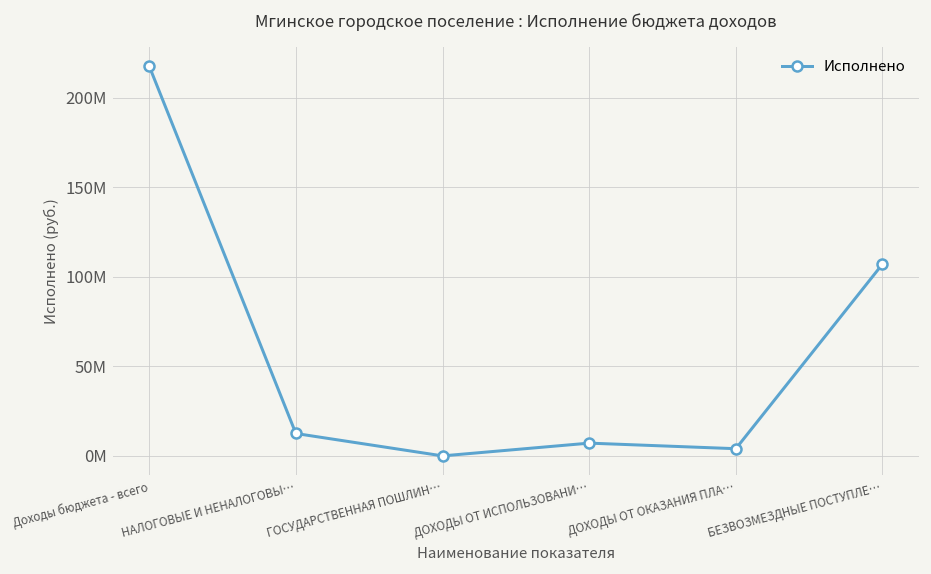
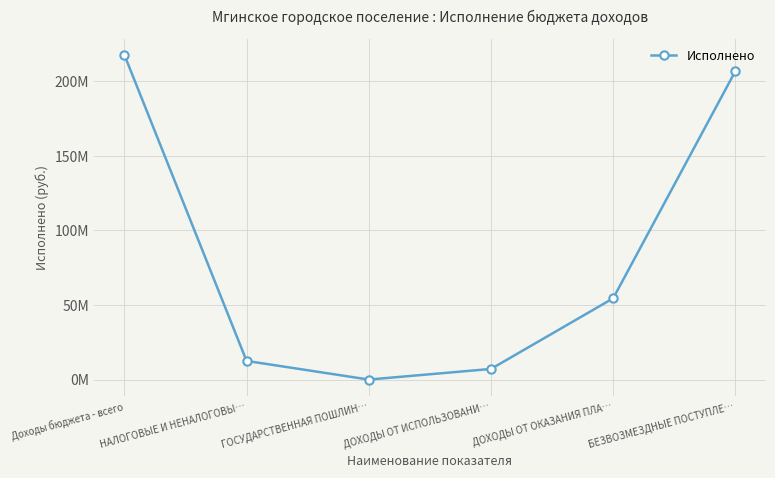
  {
    "Доходы бюджета - всего": 218000000,
    "НАЛОГОВЫЕ И НЕНАЛОГОВЫ…": 13000000,
    "ГОСУДАРСТВЕННАЯ ПОШЛИН…": 0,
    "ДОХОДЫ ОТ ИСПОЛЬЗОВАНИ…": 7000000,
-   "ДОХОДЫ ОТ ОКАЗАНИЯ ПЛА…": 4000000,
-   "БЕЗВОЗМЕЗДНЫЕ ПОСТУПЛЕ…": 107000000
+   "ДОХОДЫ ОТ ОКАЗАНИЯ ПЛА…": 55000000,
+   "БЕЗВОЗМЕЗДНЫЕ ПОСТУПЛЕ…": 207000000
  }
